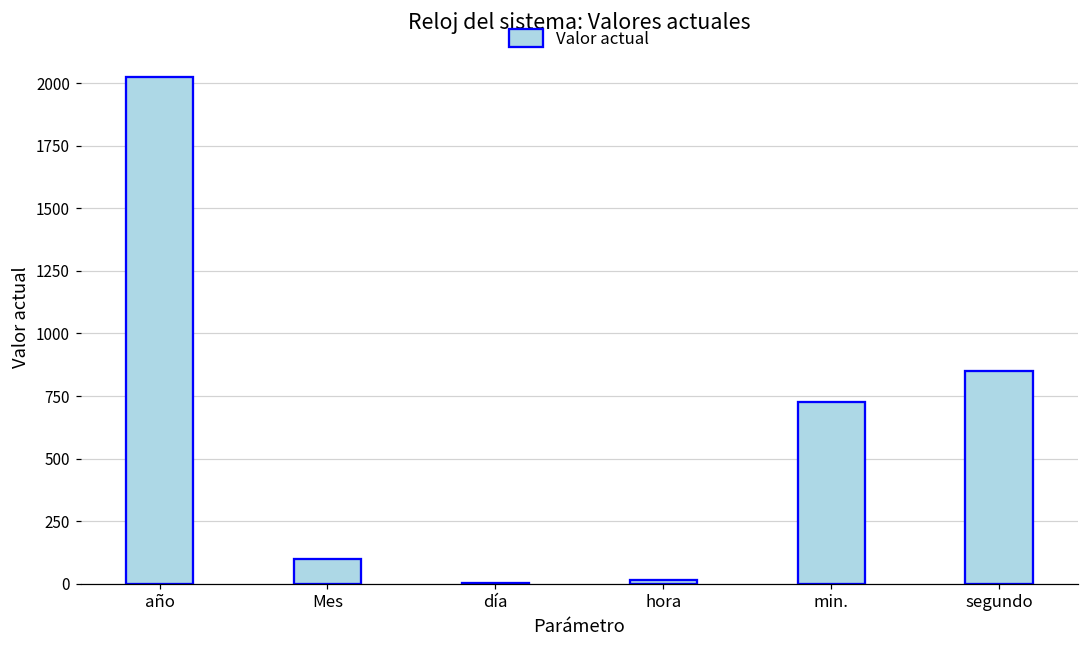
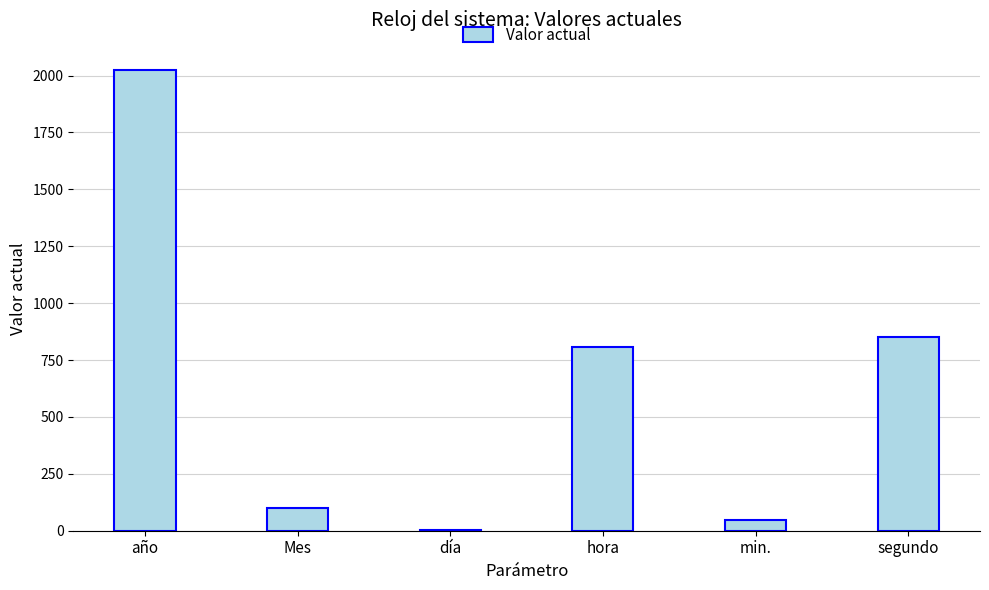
  {
    "año": 2030,
    "Mes": 100,
-   "hora": 20,
-   "min.": 730,
+   "hora": 810,
+   "min.": 50,
    "segundo": 850
  }
